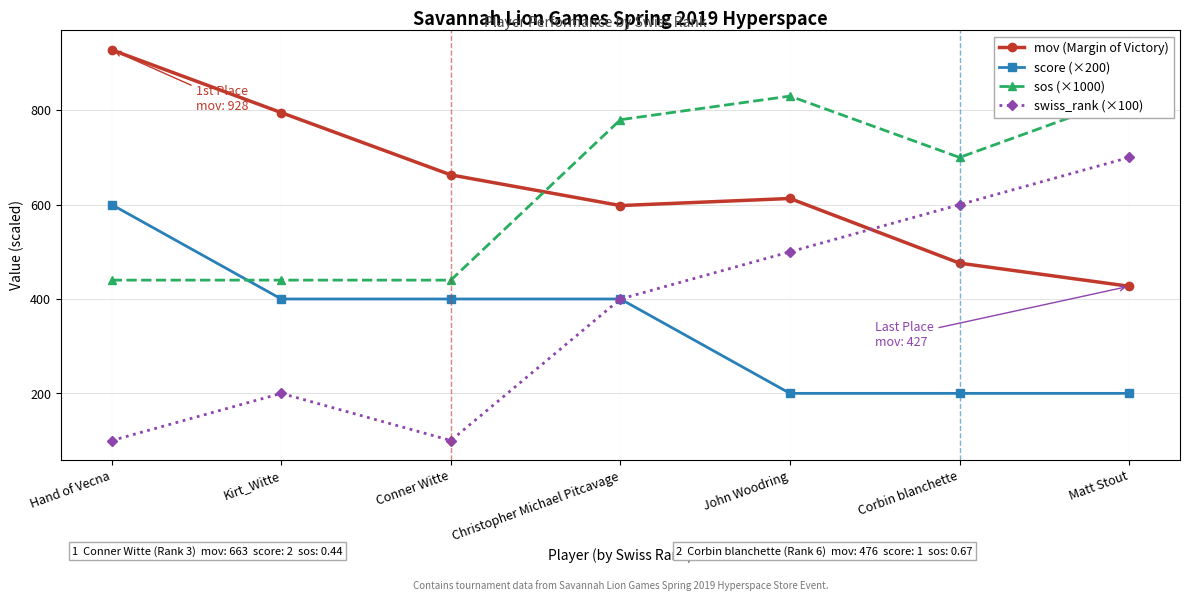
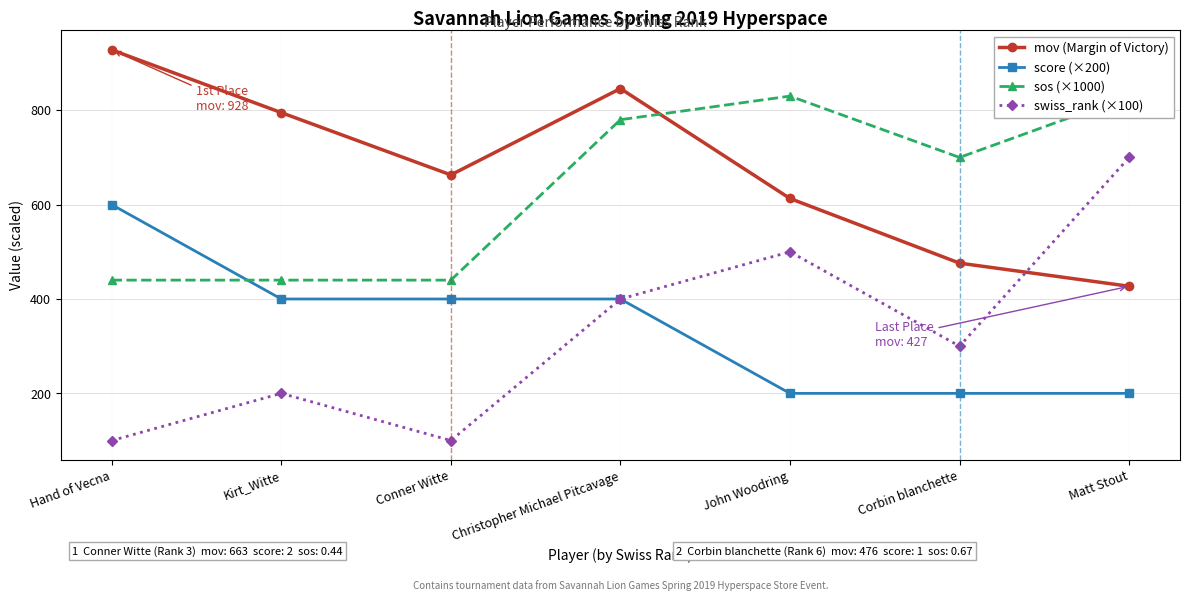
  {
    "mov (Margin of Victory)": {
      "Kirt_Witte": 800,
      "Conner Witte": 660,
-     "Christopher Michael Pitcavage": 600,
+     "Christopher Michael Pitcavage": 850,
      "John Woodring": 610,
      "Corbin blanchette": 480,
      "Matt Stout": 430
    },
    "score (×200)": {
      "Hand of Vecna": 600,
      "Kirt_Witte": 400,
      "Conner Witte": 400,
      "John Woodring": 200,
      "Corbin blanchette": 200,
      "Matt Stout": 200
    },
    "sos (×1000)": {
      "Hand of Vecna": 440,
      "Kirt_Witte": 440,
      "Conner Witte": 440,
      "Christopher Michael Pitcavage": 780,
      "John Woodring": 830,
      "Corbin blanchette": 700
    },
    "swiss_rank (×100)": {
      "Hand of Vecna": 100,
      "Kirt_Witte": 200,
      "Conner Witte": 100,
      "John Woodring": 500,
-     "Corbin blanchette": 600,
+     "Corbin blanchette": 300,
      "Matt Stout": 700
    }
  }
